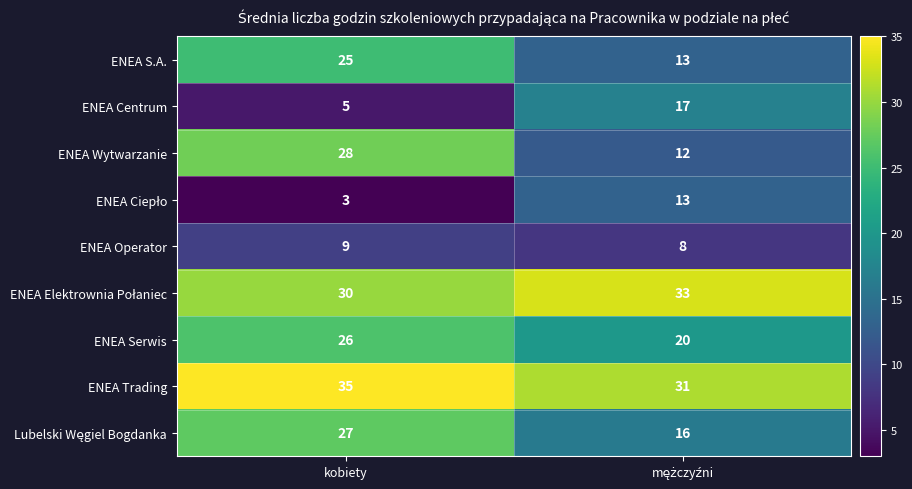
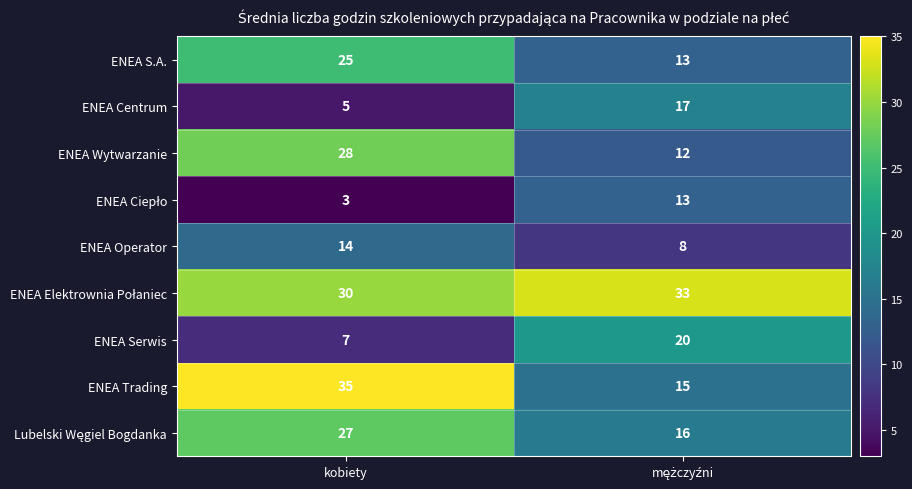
  {
    "ENEA S.A.": {
      "kobiety": 25,
      "mężczyźni": 13
    },
    "ENEA Centrum": {
      "kobiety": 5,
      "mężczyźni": 17
    },
    "ENEA Wytwarzanie": {
      "kobiety": 28,
      "mężczyźni": 12
    },
    "ENEA Ciepło": {
      "kobiety": 3,
      "mężczyźni": 13
    },
    "ENEA Operator": {
-     "kobiety": 9,
+     "kobiety": 14,
      "mężczyźni": 8
    },
    "ENEA Elektrownia Połaniec": {
      "kobiety": 30,
      "mężczyźni": 33
    },
    "ENEA Serwis": {
-     "kobiety": 26,
+     "kobiety": 7,
      "mężczyźni": 20
    },
    "ENEA Trading": {
      "kobiety": 35,
-     "mężczyźni": 31
+     "mężczyźni": 15
    },
    "Lubelski Węgiel Bogdanka": {
      "kobiety": 27,
      "mężczyźni": 16
    }
  }
